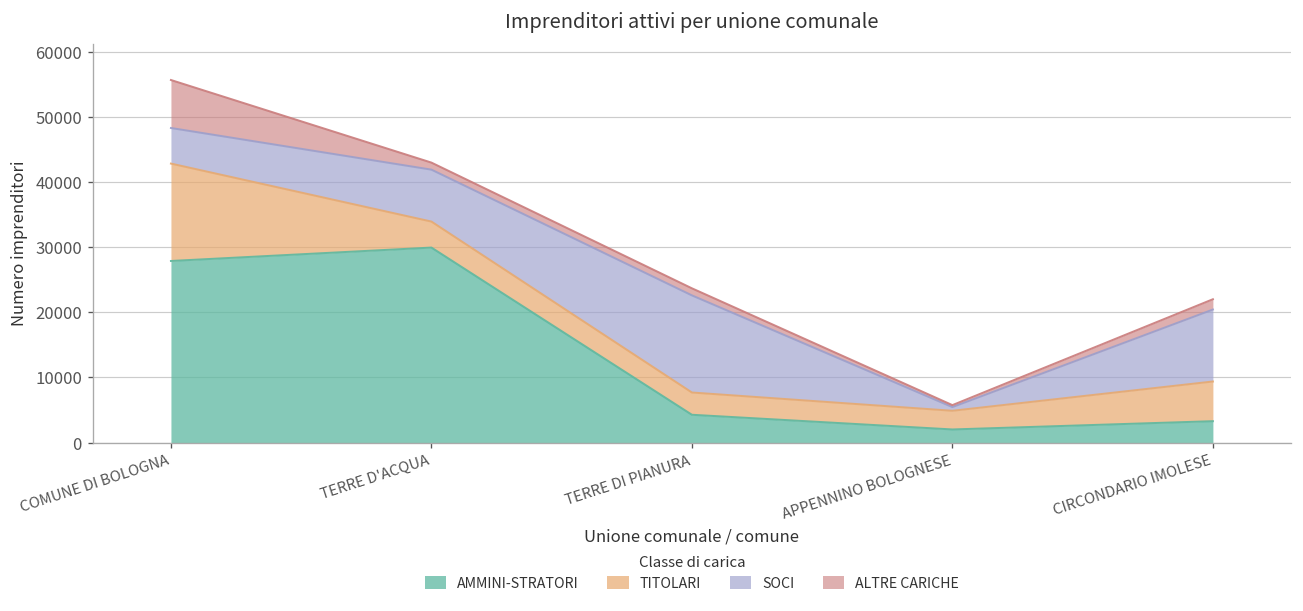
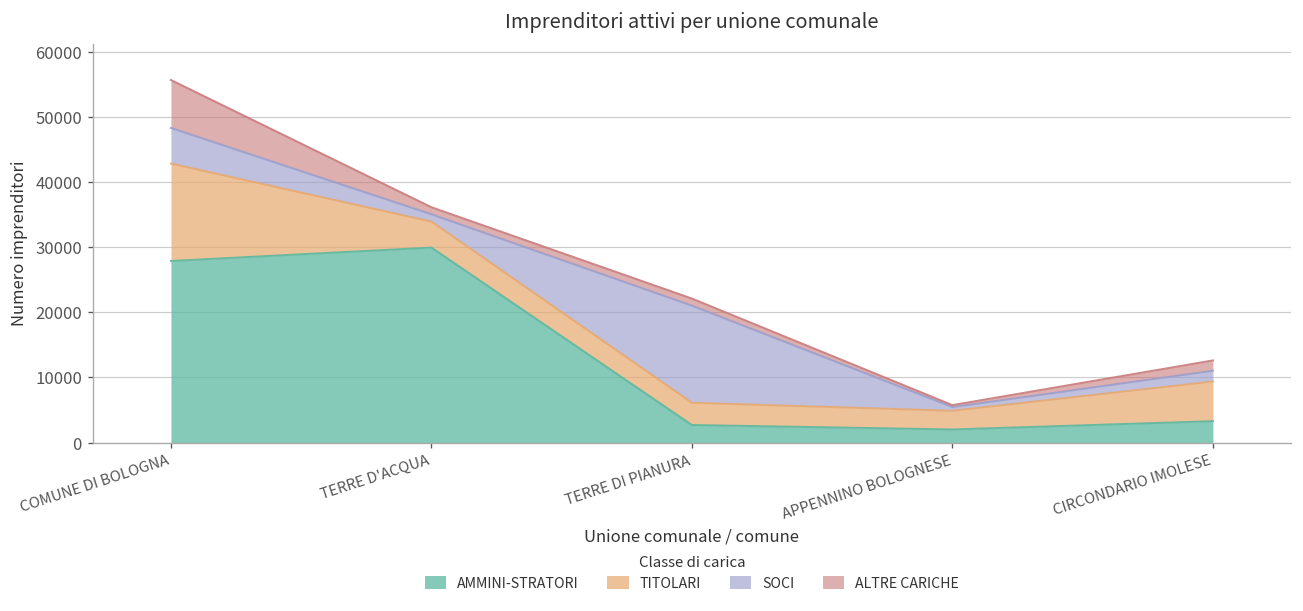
  {
    "AMMINI-STRATORI": {
      "COMUNE DI BOLOGNA": 28000,
      "TERRE D'ACQUA": 30000,
-     "TERRE DI PIANURA": 4000,
+     "TERRE DI PIANURA": 3000,
      "APPENNINO BOLOGNESE": 2000,
      "CIRCONDARIO IMOLESE": 3000
    },
    "SOCI": {
      "COMUNE DI BOLOGNA": 5000,
-     "TERRE D'ACQUA": 8000,
+     "TERRE D'ACQUA": 1000,
      "TERRE DI PIANURA": 15000,
-     "CIRCONDARIO IMOLESE": 11000
+     "CIRCONDARIO IMOLESE": 2000
    }
  }
